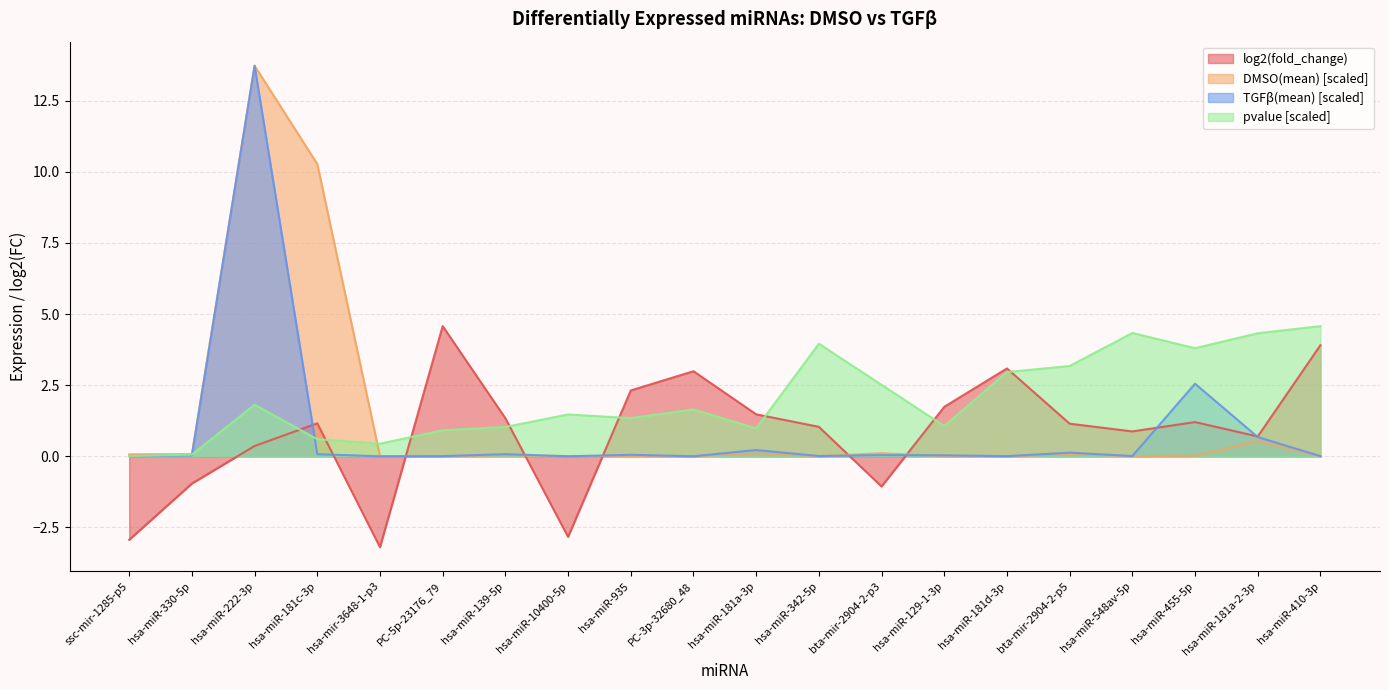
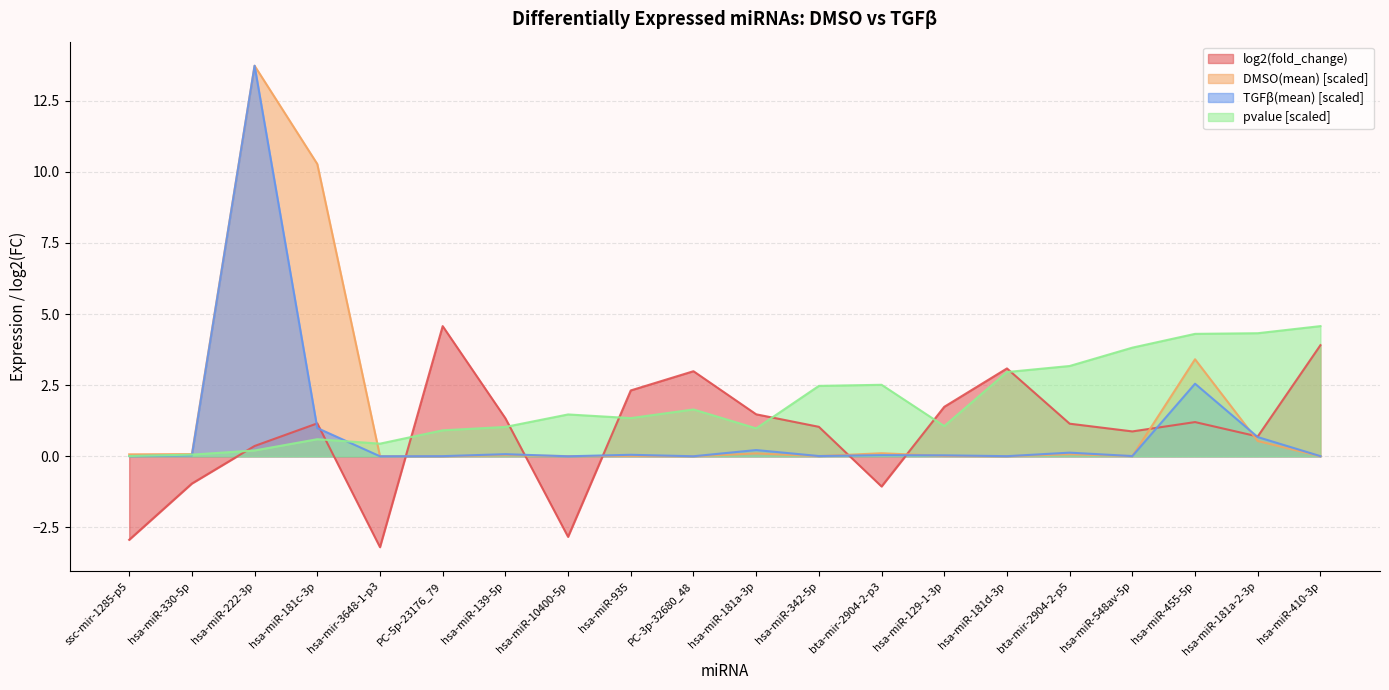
  {
    "DMSO(mean) [scaled]": {
      "hsa-miR-181c-3p": 10.3,
      "hsa-miR-181a-3p": 0.1,
-     "hsa-miR-455-5p": 0.0,
+     "hsa-miR-455-5p": 3.4,
      "hsa-miR-181a-2-3p": 0.5
    },
    "TGFβ(mean) [scaled]": {
-     "hsa-miR-181c-3p": 0.1,
+     "hsa-miR-181c-3p": 1.0,
      "hsa-miR-181a-3p": 0.2,
      "hsa-miR-455-5p": 2.6
    },
    "pvalue [scaled]": {
-     "hsa-miR-222-3p": 1.8,
+     "hsa-miR-222-3p": 0.2,
      "hsa-miR-181c-3p": 0.6,
      "hsa-mir-3648-1-p3": 0.4,
      "PC-5p-23176_79": 0.9,
      "hsa-miR-139-5p": 1.0,
      "hsa-miR-10400-5p": 1.5,
      "hsa-miR-935": 1.3,
      "PC-3p-32680_48": 1.6,
      "hsa-miR-181a-3p": 1.0,
-     "hsa-miR-342-5p": 4.0,
+     "hsa-miR-342-5p": 2.5,
      "bta-mir-2904-2-p3": 2.5,
      "hsa-miR-129-1-3p": 1.1,
      "hsa-miR-181d-3p": 3.0,
      "bta-mir-2904-2-p5": 3.2,
-     "hsa-miR-548av-5p": 4.3,
-     "hsa-miR-455-5p": 3.8,
+     "hsa-miR-548av-5p": 3.8,
+     "hsa-miR-455-5p": 4.3,
      "hsa-miR-181a-2-3p": 4.3,
      "hsa-miR-410-3p": 4.6
    }
  }
